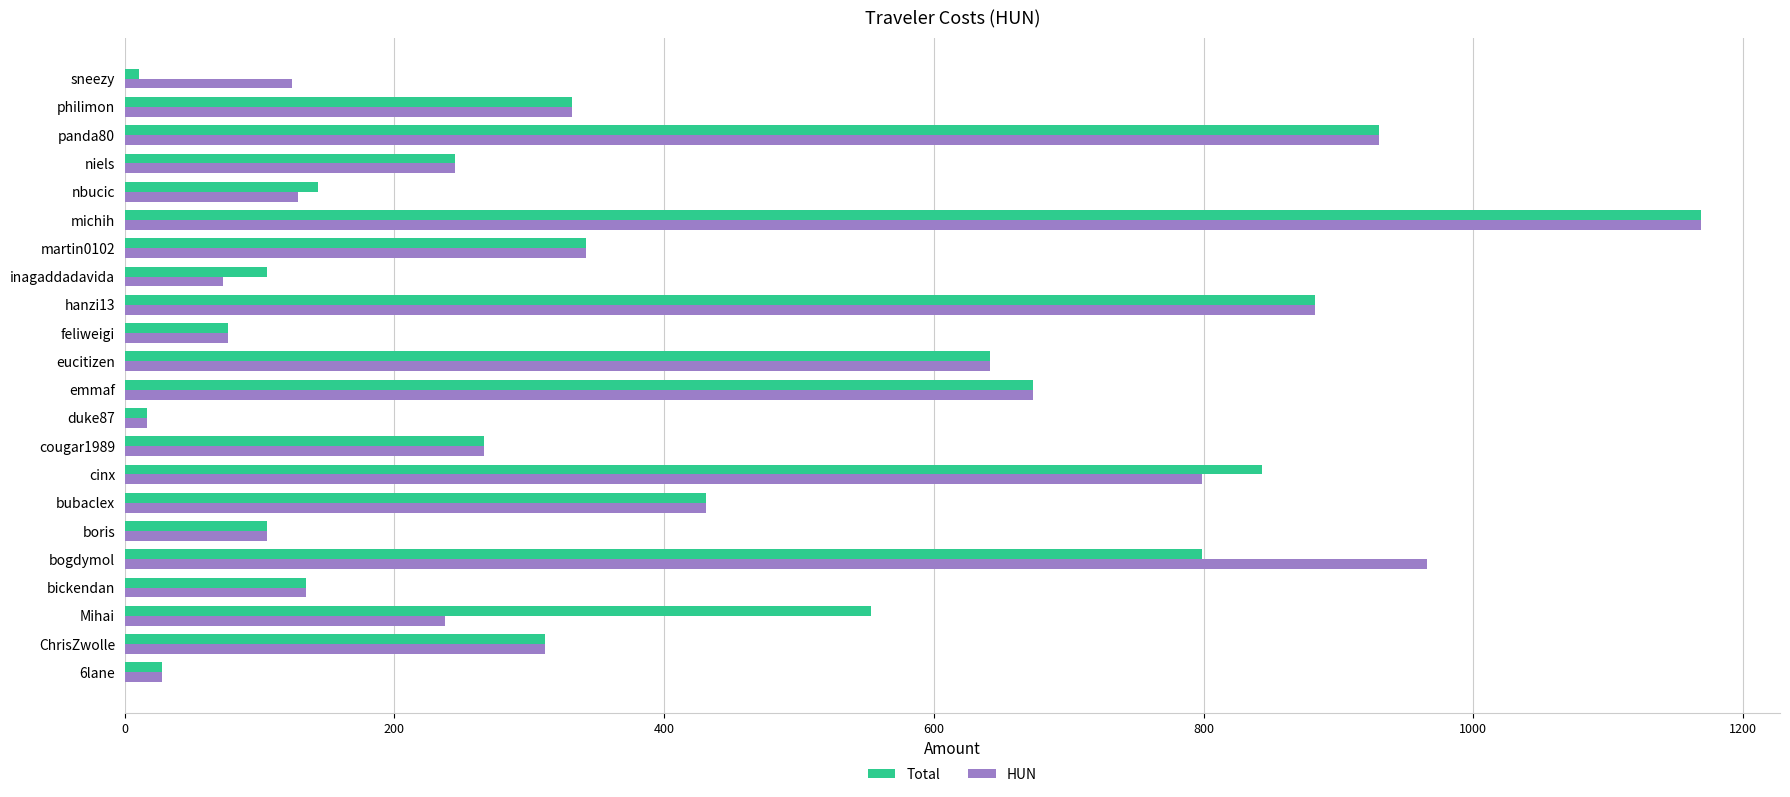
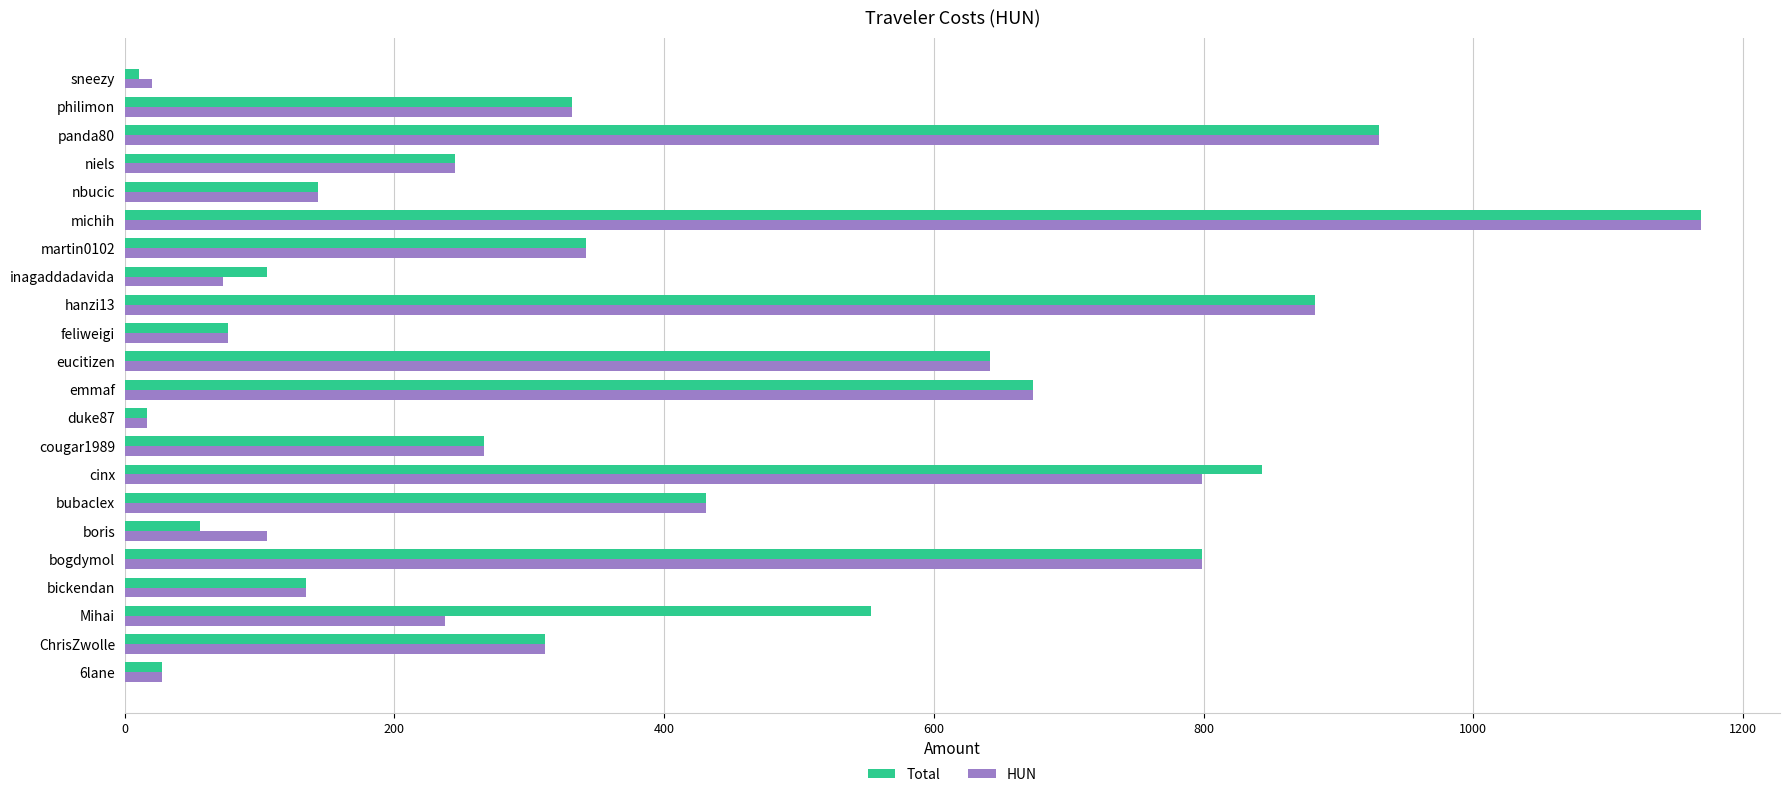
  {
    "Total": {
      "sneezy": 11,
      "philimon": 332,
      "panda80": 930,
      "niels": 245,
      "nbucic": 144,
      "michih": 1169,
      "martin0102": 342,
      "inagaddadavida": 105,
      "hanzi13": 883,
      "feliweigi": 77,
      "eucitizen": 642,
      "emmaf": 674,
      "duke87": 17,
      "cougar1989": 266,
      "cinx": 843,
      "bubaclex": 431,
-     "boris": 105,
+     "boris": 56,
      "bogdymol": 799,
      "bickendan": 135,
      "Mihai": 553,
      "ChrisZwolle": 311,
      "6lane": 28
    },
    "HUN": {
-     "sneezy": 124,
+     "sneezy": 20,
      "philimon": 332,
      "panda80": 930,
      "niels": 245,
-     "nbucic": 129,
+     "nbucic": 144,
      "michih": 1169,
      "martin0102": 342,
      "inagaddadavida": 73,
      "hanzi13": 883,
      "feliweigi": 77,
      "eucitizen": 642,
      "emmaf": 674,
      "duke87": 17,
      "cougar1989": 266,
      "cinx": 799,
      "bubaclex": 431,
      "boris": 105,
-     "bogdymol": 966,
+     "bogdymol": 799,
      "bickendan": 135,
      "Mihai": 238,
      "ChrisZwolle": 311,
      "6lane": 28
    }
  }
